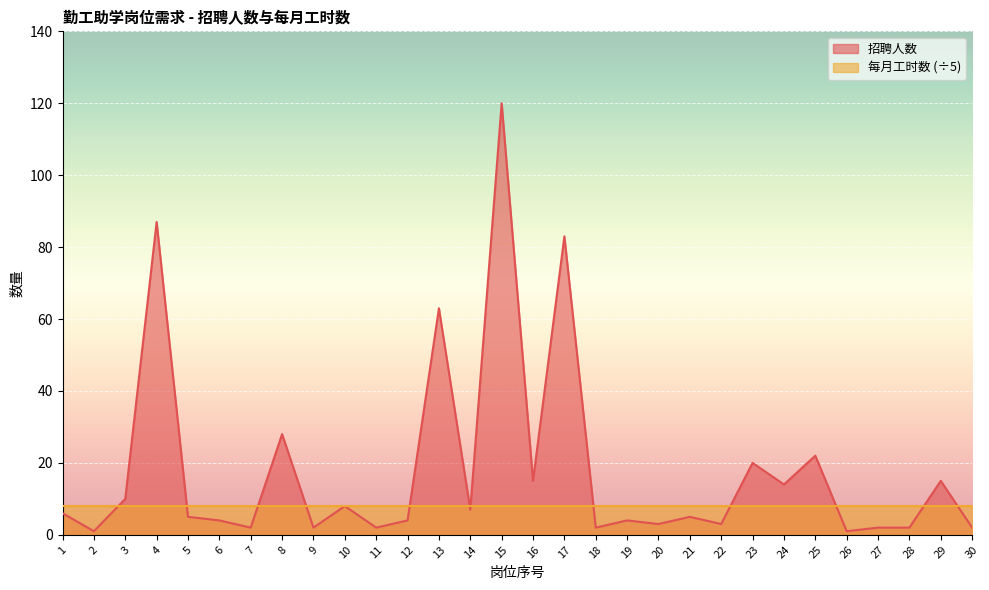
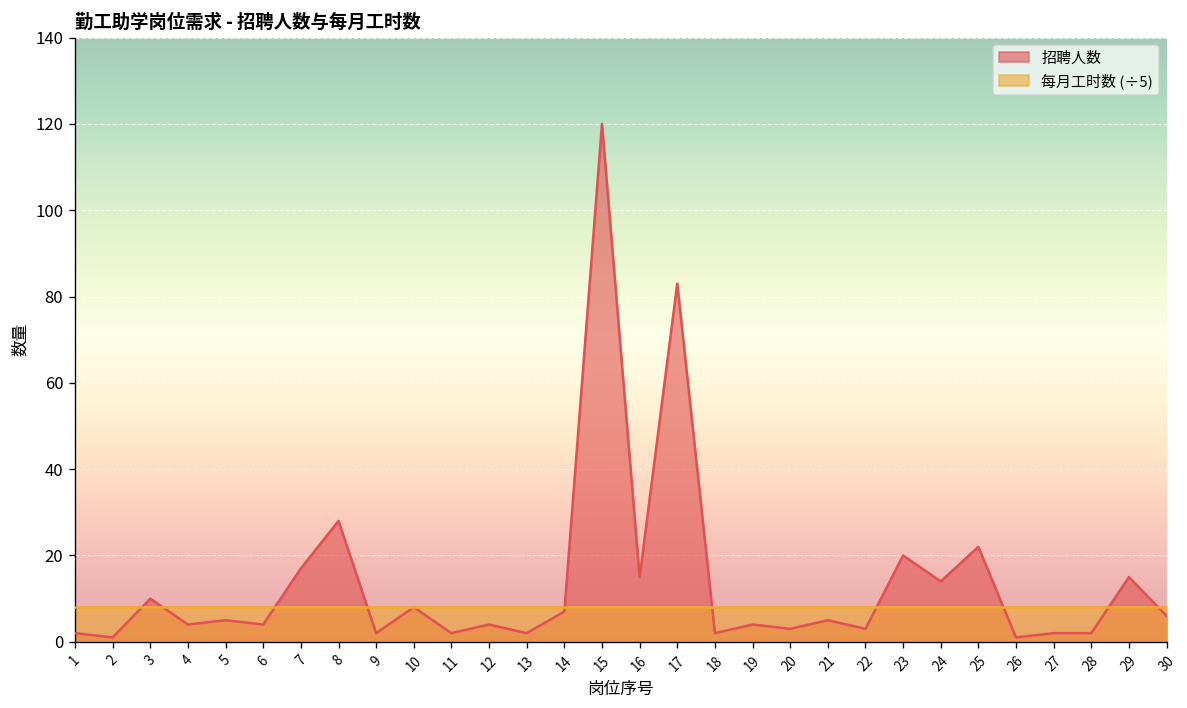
  {
    "招聘人数": {
-     "1": 6,
+     "1": 2,
      "2": 1,
      "3": 10,
-     "4": 87,
+     "4": 4,
      "5": 5,
      "6": 4,
-     "7": 2,
+     "7": 17,
      "8": 28,
      "9": 2,
      "11": 2,
      "12": 4,
-     "13": 63,
+     "13": 2,
      "14": 7,
      "15": 120,
      "16": 15,
      "17": 83,
      "18": 2,
      "19": 4,
      "20": 3,
      "21": 5,
      "22": 3,
      "23": 20,
      "24": 14,
      "25": 22,
      "26": 1,
      "27": 2,
      "28": 2,
      "29": 15,
-     "30": 2
+     "30": 6
    },
    "每月工时数 (÷5)": {
      "1": 8,
      "2": 8,
      "3": 8,
      "4": 8,
      "5": 8,
      "6": 8,
      "7": 8,
      "8": 8,
      "9": 8,
      "11": 8,
      "12": 8,
      "13": 8,
      "14": 8,
      "15": 8,
      "16": 8,
      "17": 8,
      "18": 8,
      "19": 8,
      "20": 8,
      "21": 8,
      "22": 8,
      "23": 8,
      "24": 8,
      "25": 8,
      "26": 8,
      "27": 8,
      "28": 8,
      "29": 8,
      "30": 8
    }
  }
